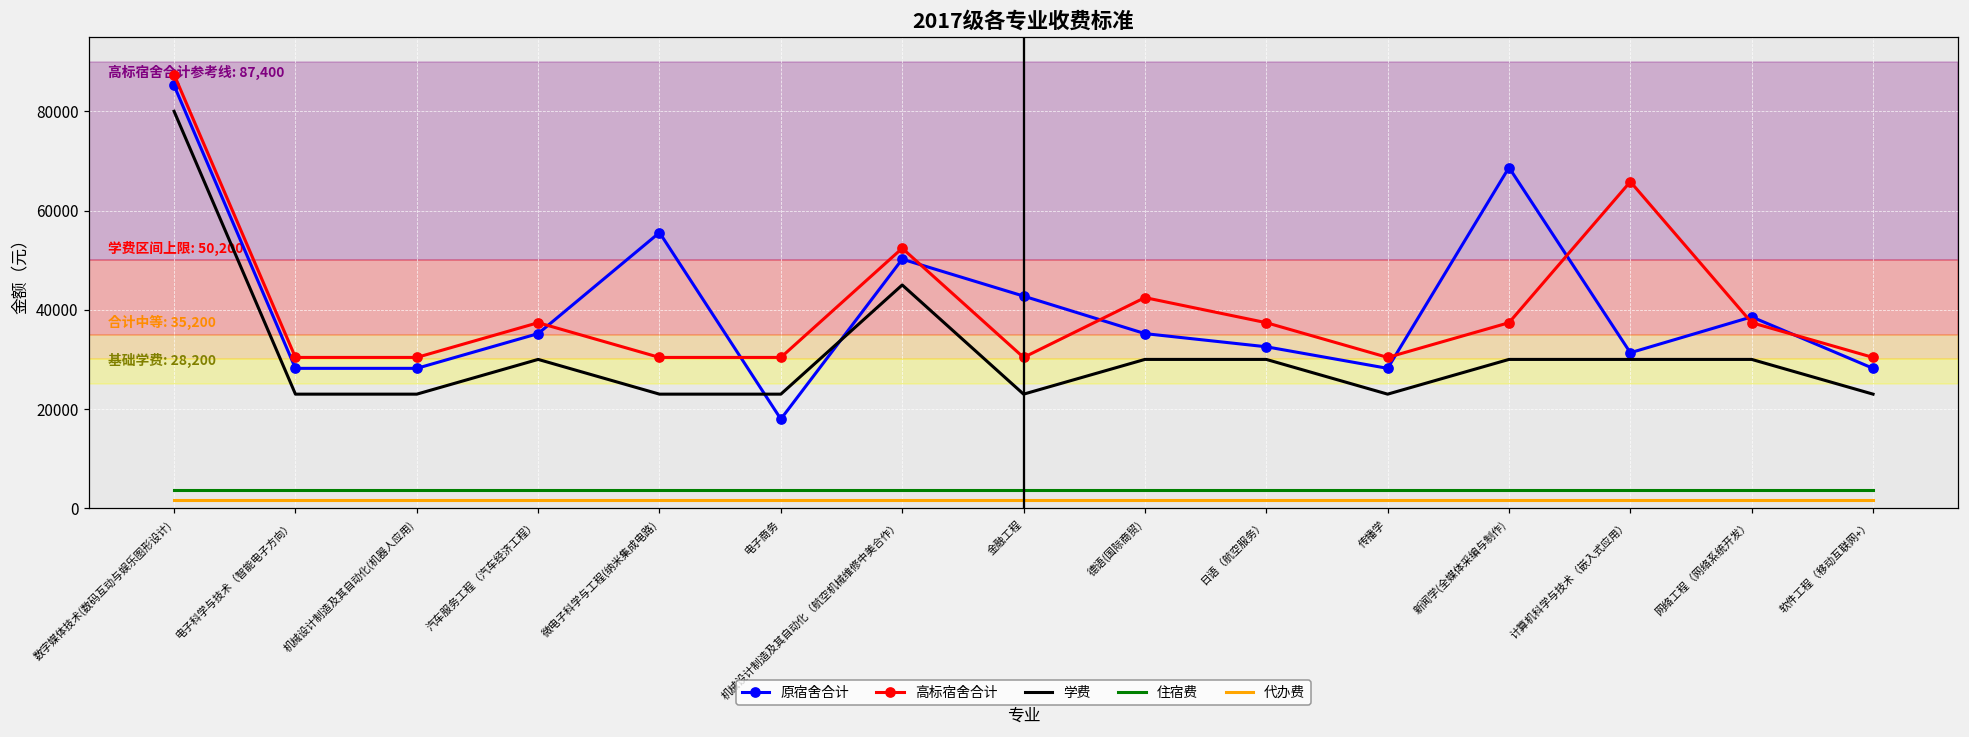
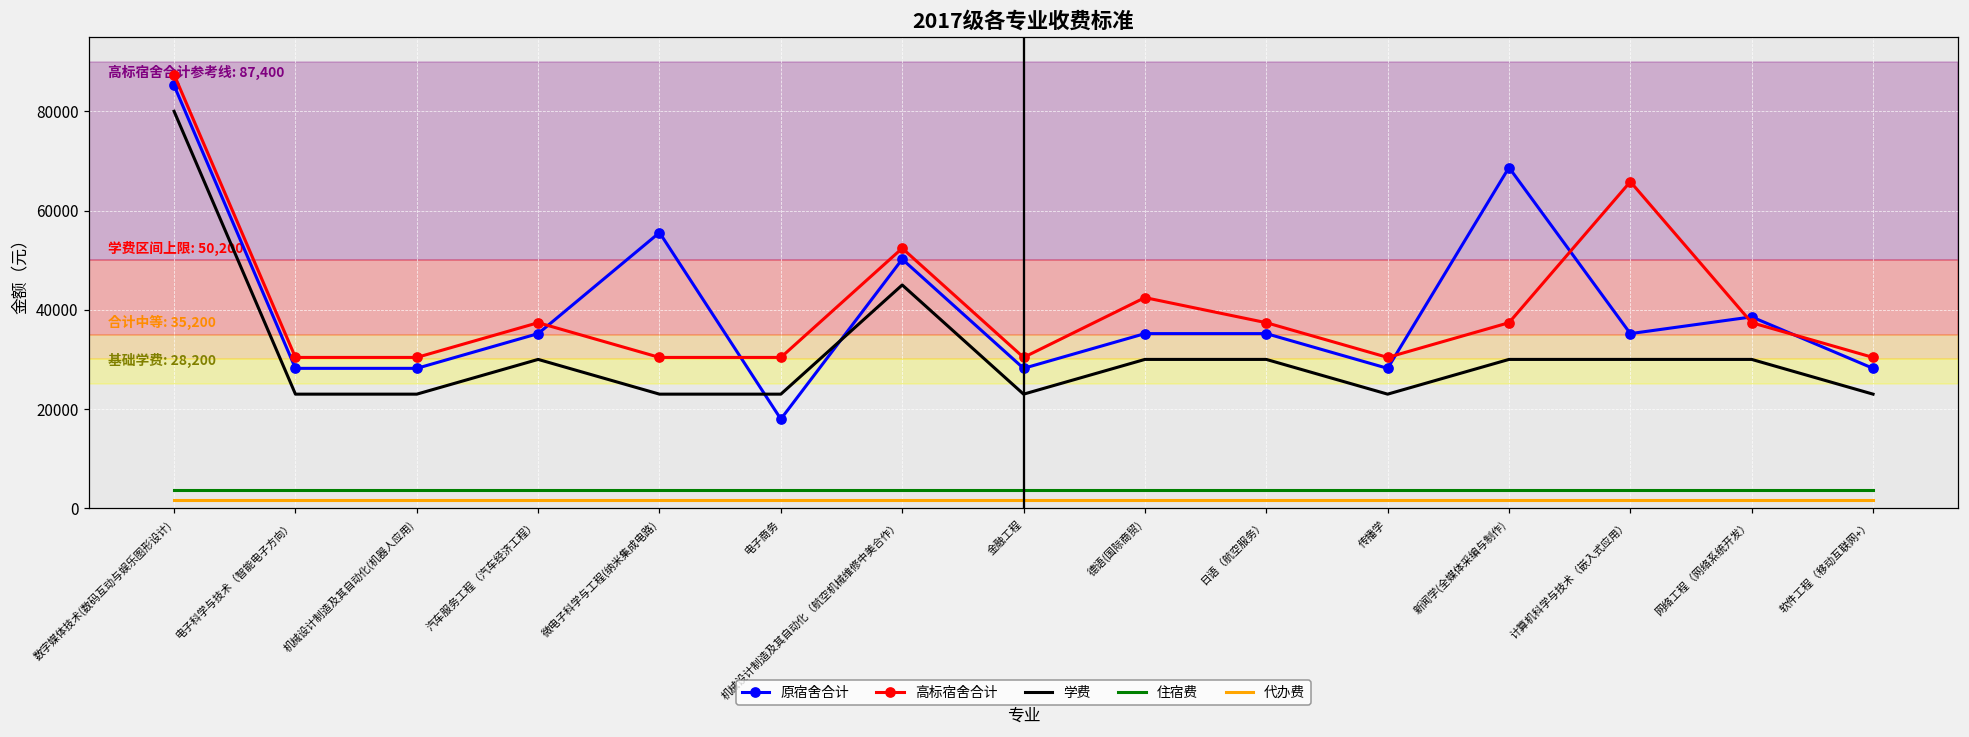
  {
    "原宿舍合计": {
      "数字媒体技术(数码互动与娱乐图形设计)": "85000",
      "电子科学与技术（智能电子方向）": "28000",
      "机械设计制造及其自动化(机器人应用)": "28000",
      "汽车服务工程（汽车经济工程）": "35000",
      "微电子科学与工程(纳米集成电路)": "56000",
      "电子商务": "18000",
      "机械设计制造及其自动化（航空机械维修中美合作）": "50000",
-     "金融工程": "43000",
+     "金融工程": "28000",
      "德语(国际商贸)": "35000",
-     "日语（航空服务）": "33000",
+     "日语（航空服务）": "35000",
      "传播学": "28000",
      "新闻学(全媒体采编与制作)": "69000",
-     "计算机科学与技术（嵌入式应用）": "31000",
+     "计算机科学与技术（嵌入式应用）": "35000",
      "网络工程（网络系统开发）": "39000",
      "软件工程（移动互联网+）": "28000"
    },
    "高标宿舍合计": {
      "数字媒体技术(数码互动与娱乐图形设计)": "87,400"
    },
    "学费": {
      "数字媒体技术(数码互动与娱乐图形设计)": "80000",
      "电子科学与技术（智能电子方向）": "23000",
      "机械设计制造及其自动化(机器人应用)": "23000",
      "汽车服务工程（汽车经济工程）": "30000",
      "微电子科学与工程(纳米集成电路)": "23000",
      "电子商务": "23000",
      "机械设计制造及其自动化（航空机械维修中美合作）": "45000",
      "金融工程": "23000",
      "德语(国际商贸)": "30000",
      "日语（航空服务）": "30000",
      "传播学": "23000",
      "新闻学(全媒体采编与制作)": "30000",
      "计算机科学与技术（嵌入式应用）": "30000",
      "网络工程（网络系统开发）": "30000",
      "软件工程（移动互联网+）": "23000"
    },
    "住宿费": {
      "数字媒体技术(数码互动与娱乐图形设计)": "4000",
      "电子科学与技术（智能电子方向）": "4000",
      "机械设计制造及其自动化(机器人应用)": "4000",
      "汽车服务工程（汽车经济工程）": "4000",
      "微电子科学与工程(纳米集成电路)": "4000",
      "电子商务": "4000",
      "机械设计制造及其自动化（航空机械维修中美合作）": "4000",
      "金融工程": "4000",
      "德语(国际商贸)": "4000",
      "日语（航空服务）": "4000",
      "传播学": "4000",
      "新闻学(全媒体采编与制作)": "4000",
      "计算机科学与技术（嵌入式应用）": "4000",
      "网络工程（网络系统开发）": "4000",
      "软件工程（移动互联网+）": "4000"
    },
    "代办费": {
      "数字媒体技术(数码互动与娱乐图形设计)": "2000",
      "电子科学与技术（智能电子方向）": "2000",
      "机械设计制造及其自动化(机器人应用)": "2000",
      "汽车服务工程（汽车经济工程）": "2000",
      "微电子科学与工程(纳米集成电路)": "2000",
      "电子商务": "2000",
      "机械设计制造及其自动化（航空机械维修中美合作）": "2000",
      "金融工程": "2000",
      "德语(国际商贸)": "2000",
      "日语（航空服务）": "2000",
      "传播学": "2000",
      "新闻学(全媒体采编与制作)": "2000",
      "计算机科学与技术（嵌入式应用）": "2000",
      "网络工程（网络系统开发）": "2000",
      "软件工程（移动互联网+）": "2000"
    }
  }
